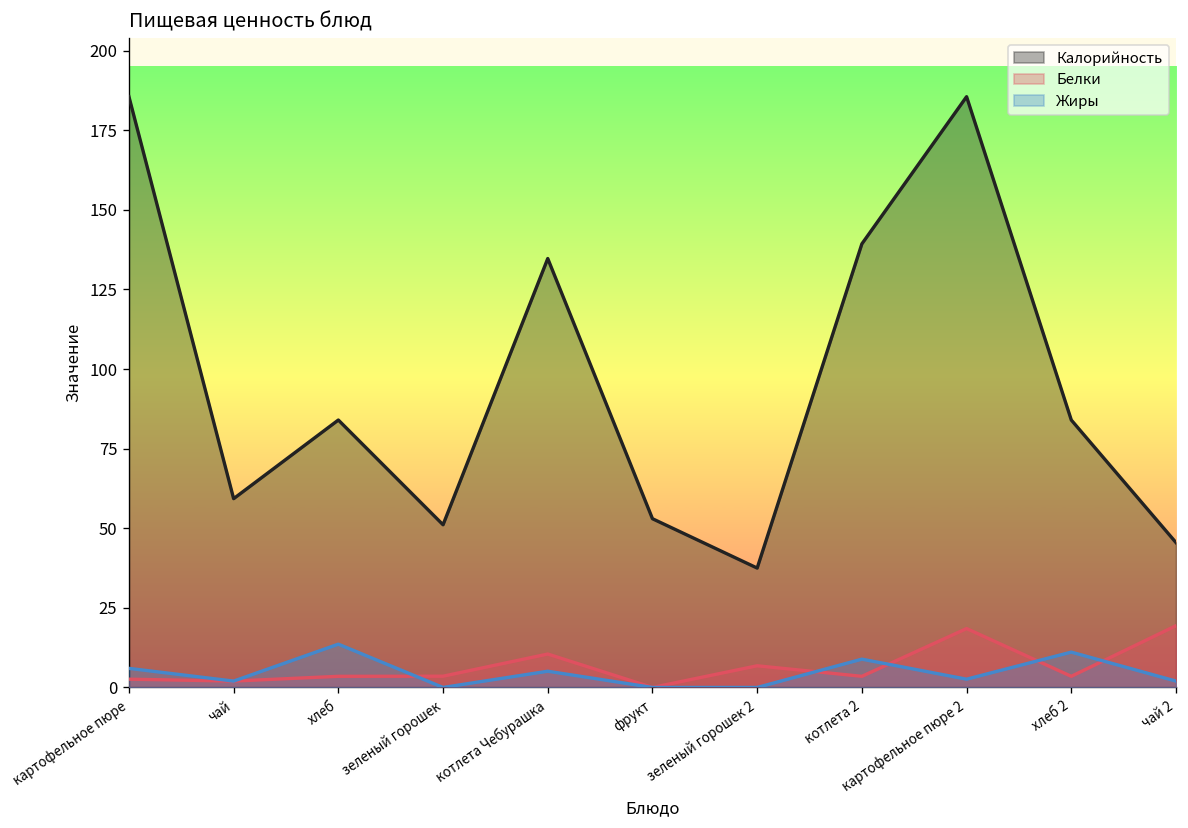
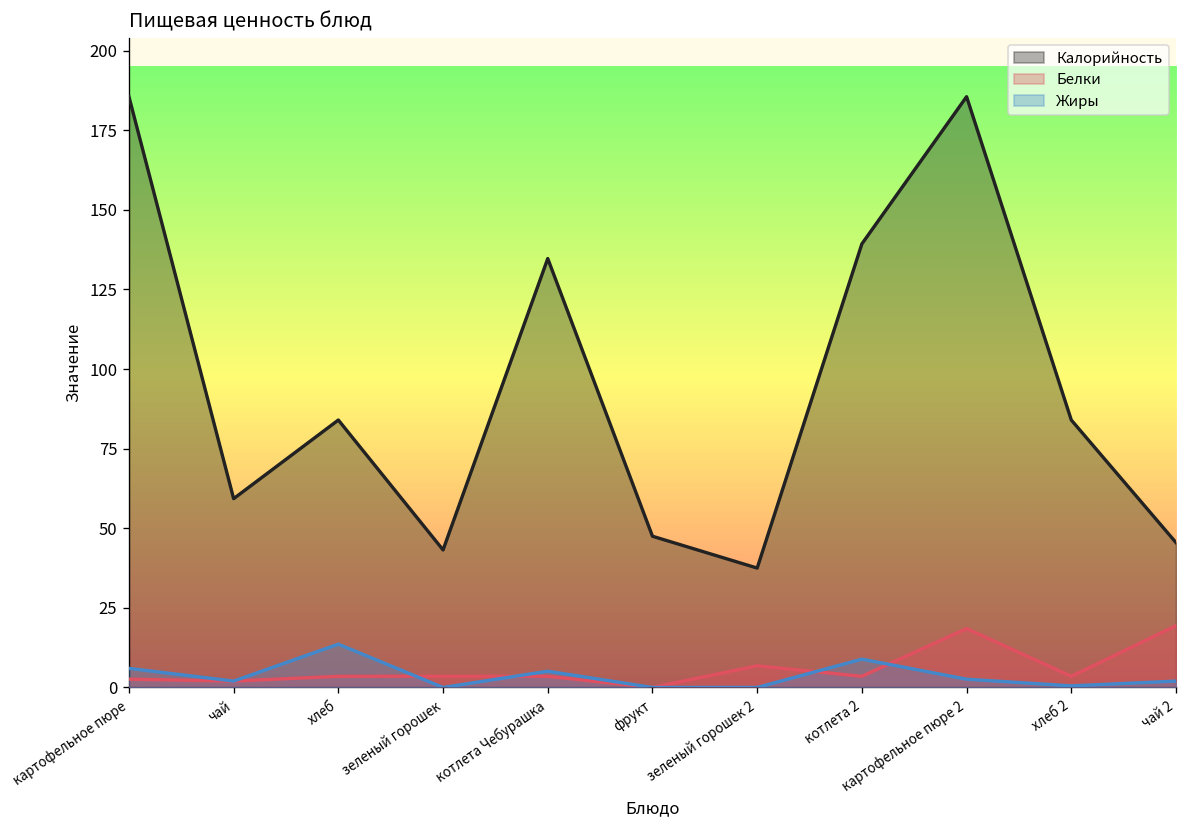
  {
    "Калорийность": {
      "картофельное пюре": 186,
      "чай": 59,
      "хлеб": 84,
-     "зеленый горошек": 51,
+     "зеленый горошек": 43,
      "котлета Чебурашка": 135,
-     "фрукт": 53,
+     "фрукт": 48,
      "зеленый горошек 2": 38,
      "котлета 2": 139,
      "картофельное пюре 2": 186,
      "хлеб 2": 84,
      "чай 2": 46
    },
    "Белки": {
      "картофельное пюре": 3,
      "хлеб": 4,
      "зеленый горошек": 4,
-     "котлета Чебурашка": 11,
+     "котлета Чебурашка": 4,
      "зеленый горошек 2": 7,
      "котлета 2": 4,
      "картофельное пюре 2": 19,
      "хлеб 2": 4,
      "чай 2": 19
    },
    "Жиры": {
      "картофельное пюре": 6,
      "хлеб": 14,
      "зеленый горошек": 0,
      "котлета Чебурашка": 5,
      "зеленый горошек 2": 0,
      "котлета 2": 9,
      "картофельное пюре 2": 3,
-     "хлеб 2": 11,
+     "хлеб 2": 1,
      "чай 2": 2
    }
  }
